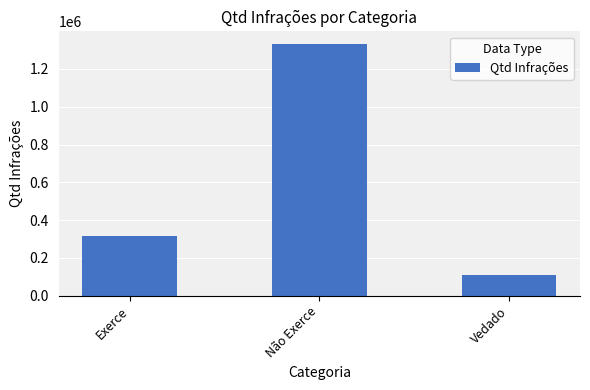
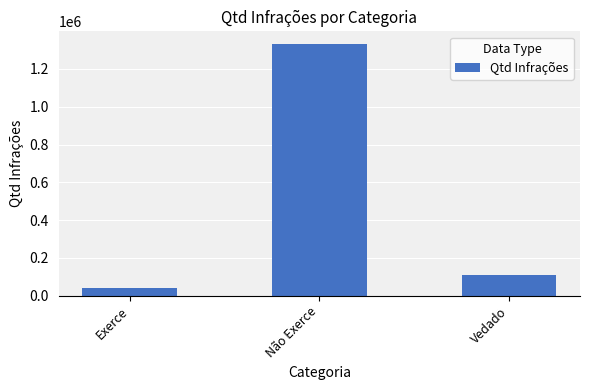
  {
-   "Exerce": 320000,
+   "Exerce": 40000,
    "Não Exerce": 1330000,
    "Vedado": 110000
  }
